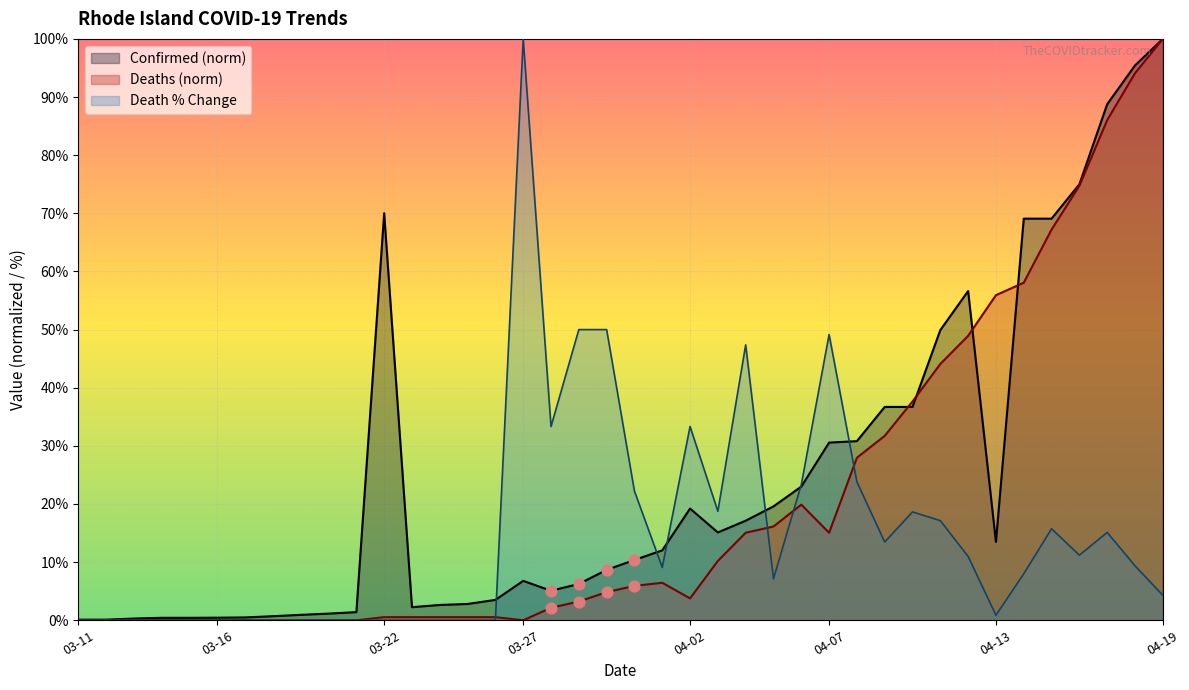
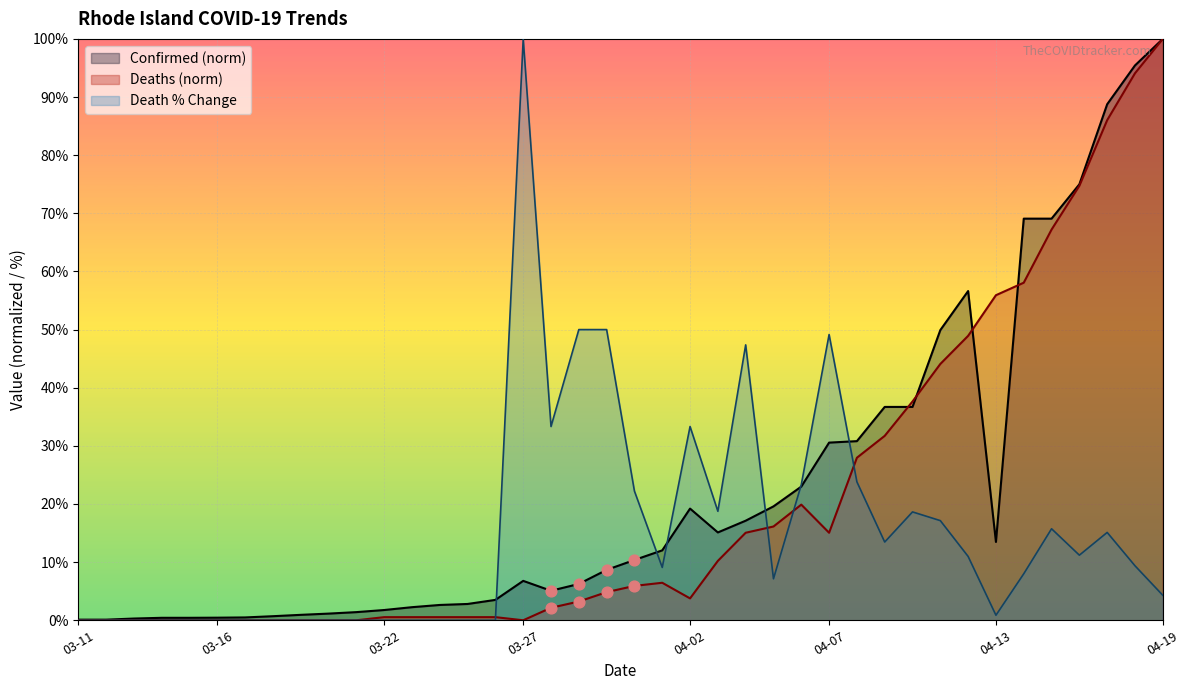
  {
    "Confirmed (norm)": {
      "03-16": "0%",
-     "03-22": "70%",
+     "03-22": "2%",
      "03-27": "7%",
      "04-02": "19%",
      "04-07": "31%",
      "04-13": "13%"
    },
    "Deaths (norm)": {
      "03-22": "1%",
      "03-27": "0%",
      "04-02": "4%",
      "04-07": "15%",
      "04-13": "56%"
    },
    "Death % Change": {
      "03-22": "0%",
      "03-27": "100%",
      "04-02": "33%",
      "04-07": "49%",
      "04-13": "1%",
      "04-19": "4%"
    }
  }
